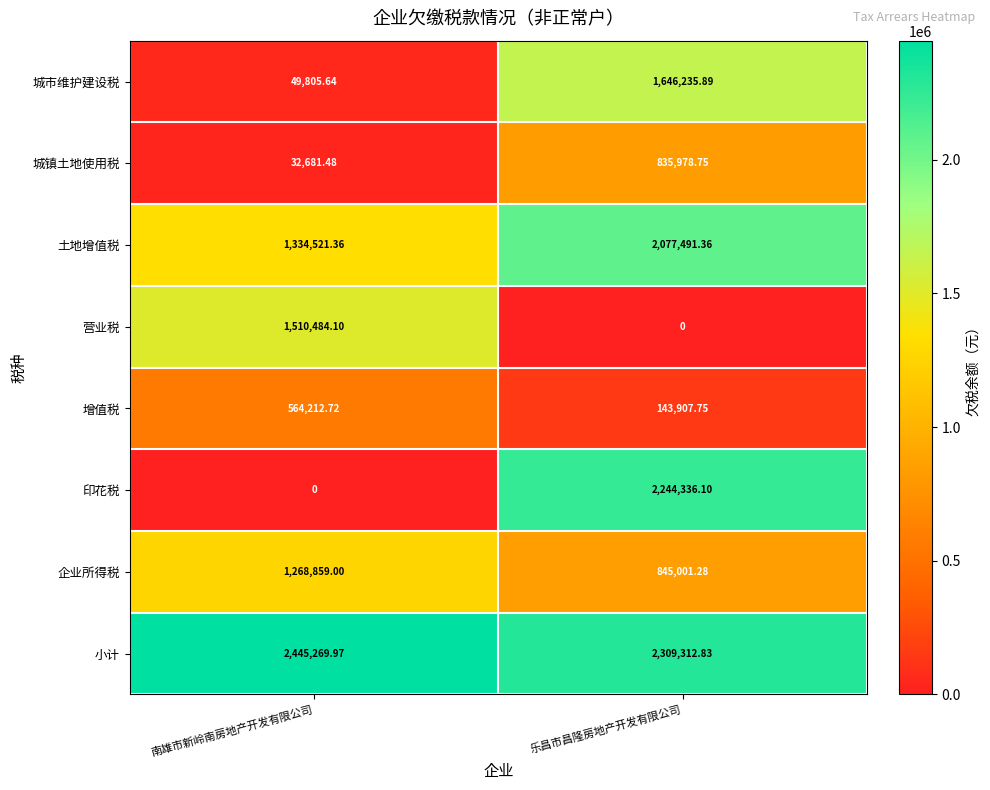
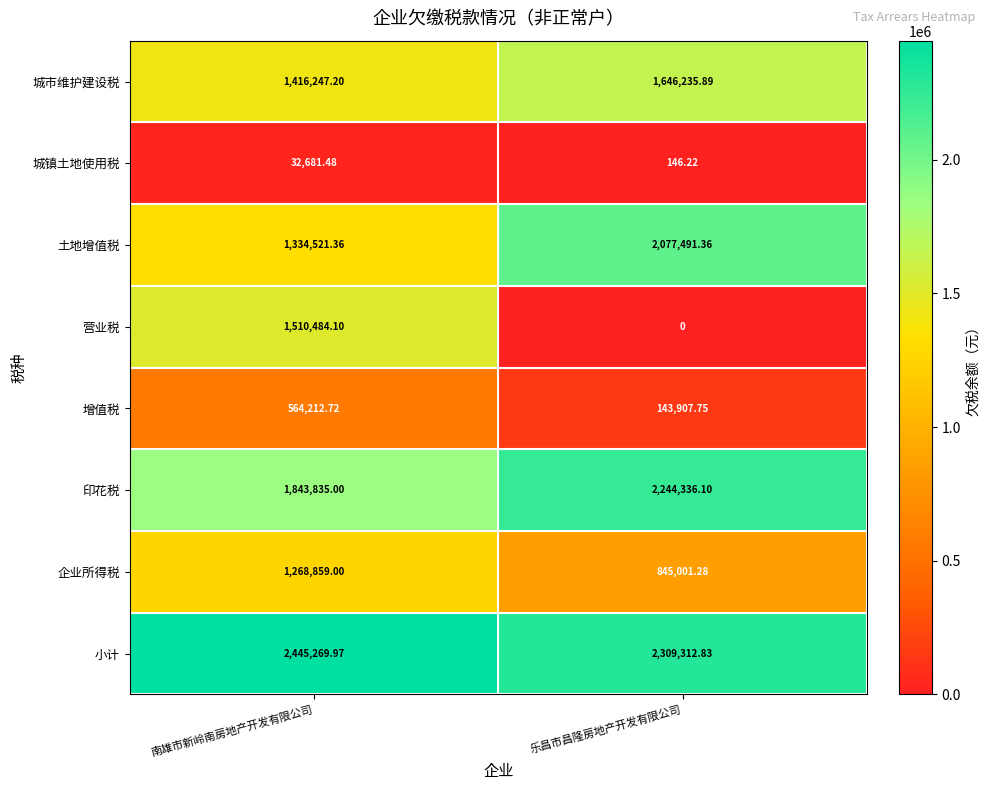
  {
    "城市维护建设税": {
-     "南雄市新岭南房地产开发有限公司": "49,805.64",
+     "南雄市新岭南房地产开发有限公司": "1,416,247.20",
      "乐昌市昌隆房地产开发有限公司": "1,646,235.89"
    },
    "城镇土地使用税": {
      "南雄市新岭南房地产开发有限公司": "32,681.48",
-     "乐昌市昌隆房地产开发有限公司": "835,978.75"
+     "乐昌市昌隆房地产开发有限公司": "146.22"
    },
    "土地增值税": {
      "南雄市新岭南房地产开发有限公司": "1,334,521.36",
      "乐昌市昌隆房地产开发有限公司": "2,077,491.36"
    },
    "营业税": {
      "南雄市新岭南房地产开发有限公司": "1,510,484.10",
      "乐昌市昌隆房地产开发有限公司": "0"
    },
    "增值税": {
      "南雄市新岭南房地产开发有限公司": "564,212.72",
      "乐昌市昌隆房地产开发有限公司": "143,907.75"
    },
    "印花税": {
-     "南雄市新岭南房地产开发有限公司": "0",
+     "南雄市新岭南房地产开发有限公司": "1,843,835.00",
      "乐昌市昌隆房地产开发有限公司": "2,244,336.10"
    },
    "企业所得税": {
      "南雄市新岭南房地产开发有限公司": "1,268,859.00",
      "乐昌市昌隆房地产开发有限公司": "845,001.28"
    },
    "小计": {
      "南雄市新岭南房地产开发有限公司": "2,445,269.97",
      "乐昌市昌隆房地产开发有限公司": "2,309,312.83"
    }
  }
